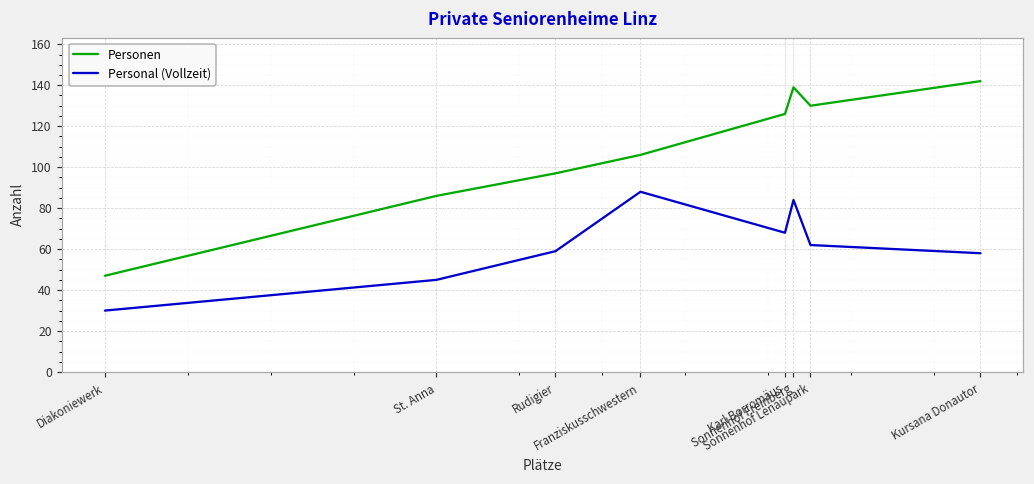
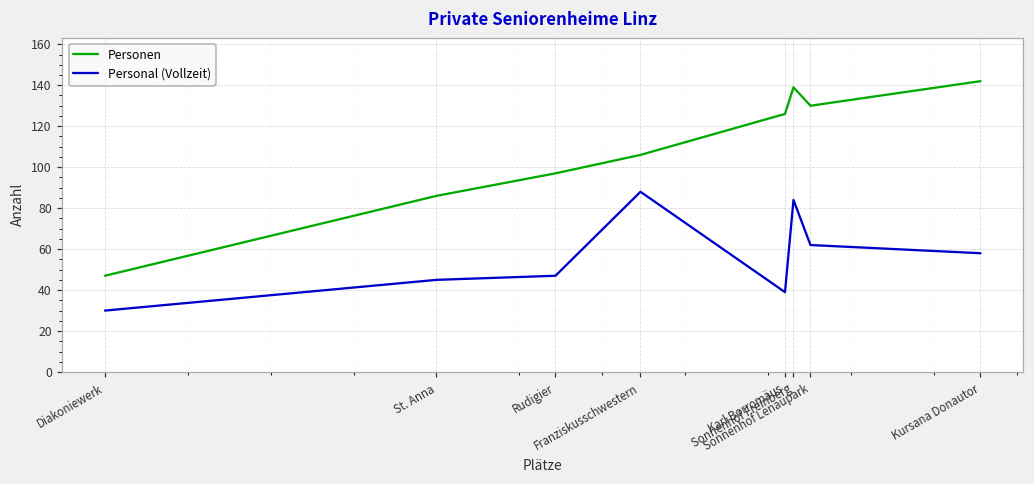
  {
    "Personen": {
      "Diakoniewerk": 47,
      "St. Anna": 86,
      "Rudigier": 97,
      "Franziskusschwestern": 106,
      "Karl Borromäus": 126,
      "Sonnenhof Freinberg": 139,
      "Sonnenhof Lenaupark": 130,
      "Kursana Donautor": 142
    },
    "Personal (Vollzeit)": {
      "Diakoniewerk": 30,
      "St. Anna": 45,
-     "Rudigier": 59,
+     "Rudigier": 47,
      "Franziskusschwestern": 88,
-     "Karl Borromäus": 68,
+     "Karl Borromäus": 39,
      "Sonnenhof Freinberg": 84,
      "Sonnenhof Lenaupark": 62,
      "Kursana Donautor": 58
    }
  }
